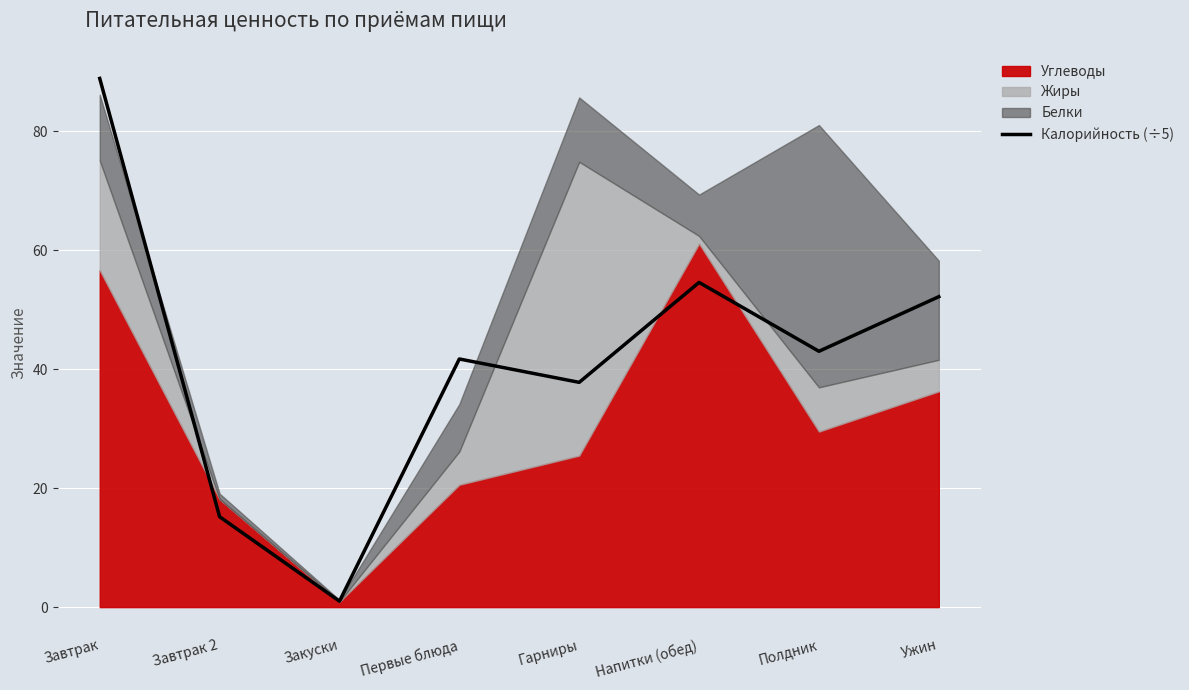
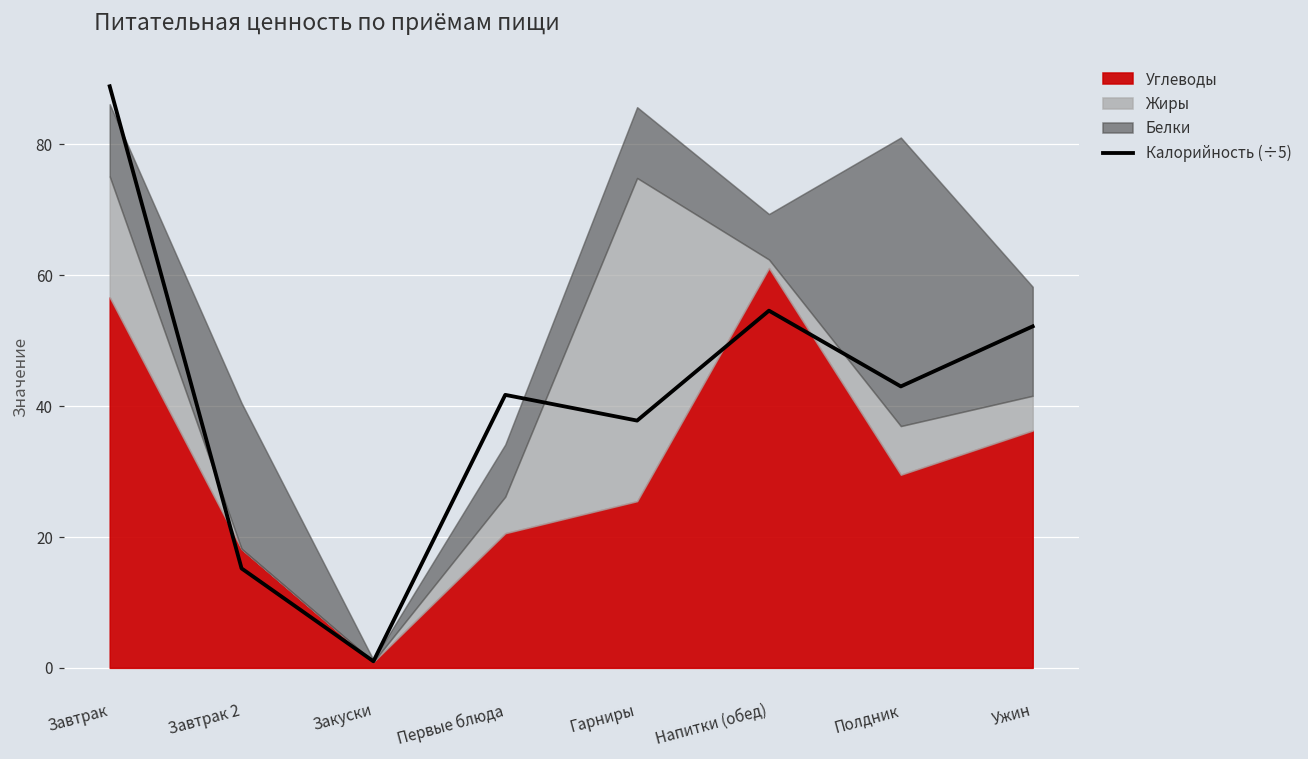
  {
    "Калорийность (÷5)": {
      "Завтрак": 89,
      "Завтрак 2": 15,
      "Первые блюда": 42,
      "Гарниры": 38,
      "Напитки (обед)": 55,
      "Полдник": 43,
      "Ужин": 52
    },
    "Углеводы": {
      "Завтрак": 57,
      "Первые блюда": 21,
      "Гарниры": 25,
      "Напитки (обед)": 61,
      "Полдник": 30,
      "Ужин": 36
    },
    "Жиры": {
      "Завтрак": 18,
      "Первые блюда": 6,
      "Гарниры": 49,
      "Напитки (обед)": 1,
      "Полдник": 7,
      "Ужин": 5
    },
    "Белки": {
      "Завтрак": 11,
-     "Завтрак 2": 1,
+     "Завтрак 2": 22,
      "Первые блюда": 8,
      "Гарниры": 11,
      "Напитки (обед)": 7,
      "Полдник": 44,
      "Ужин": 17
    }
  }
